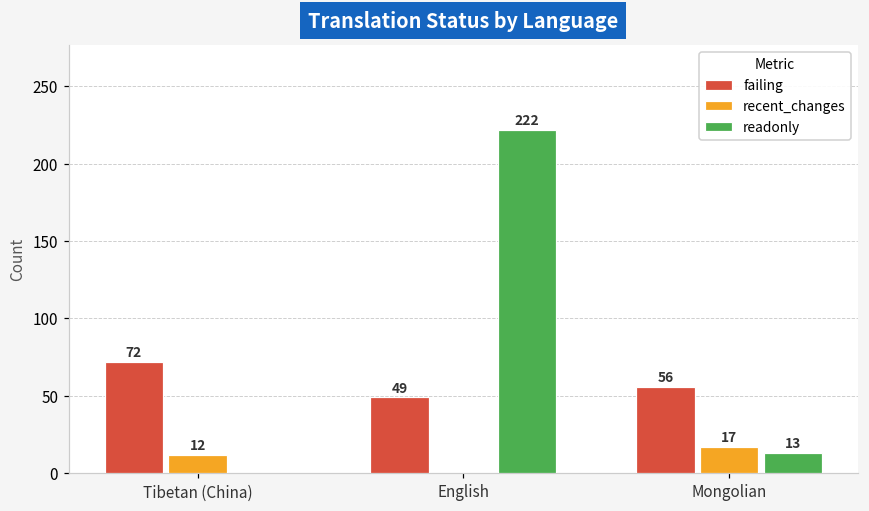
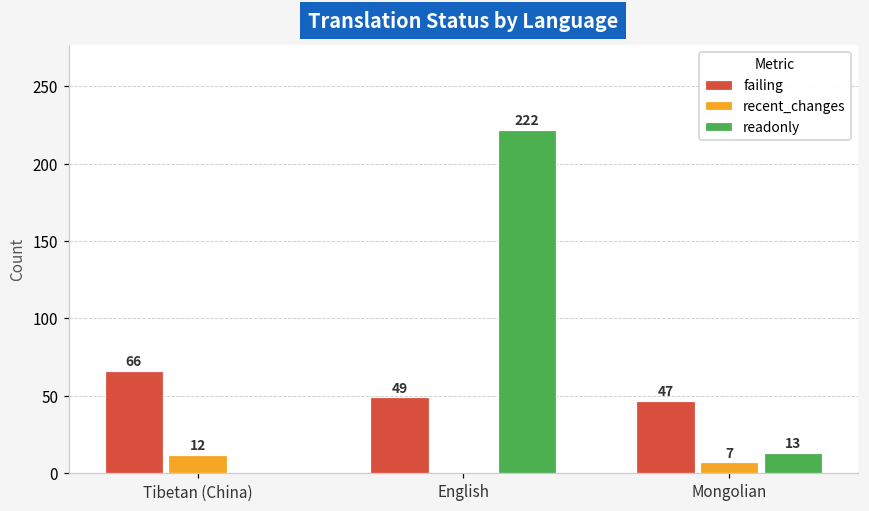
  {
    "failing": {
-     "Tibetan (China)": 72,
+     "Tibetan (China)": 66,
      "English": 49,
-     "Mongolian": 56
+     "Mongolian": 47
    },
    "recent_changes": {
      "Tibetan (China)": 12,
-     "Mongolian": 17
+     "Mongolian": 7
    },
    "readonly": {
      "English": 222,
      "Mongolian": 13
    }
  }
